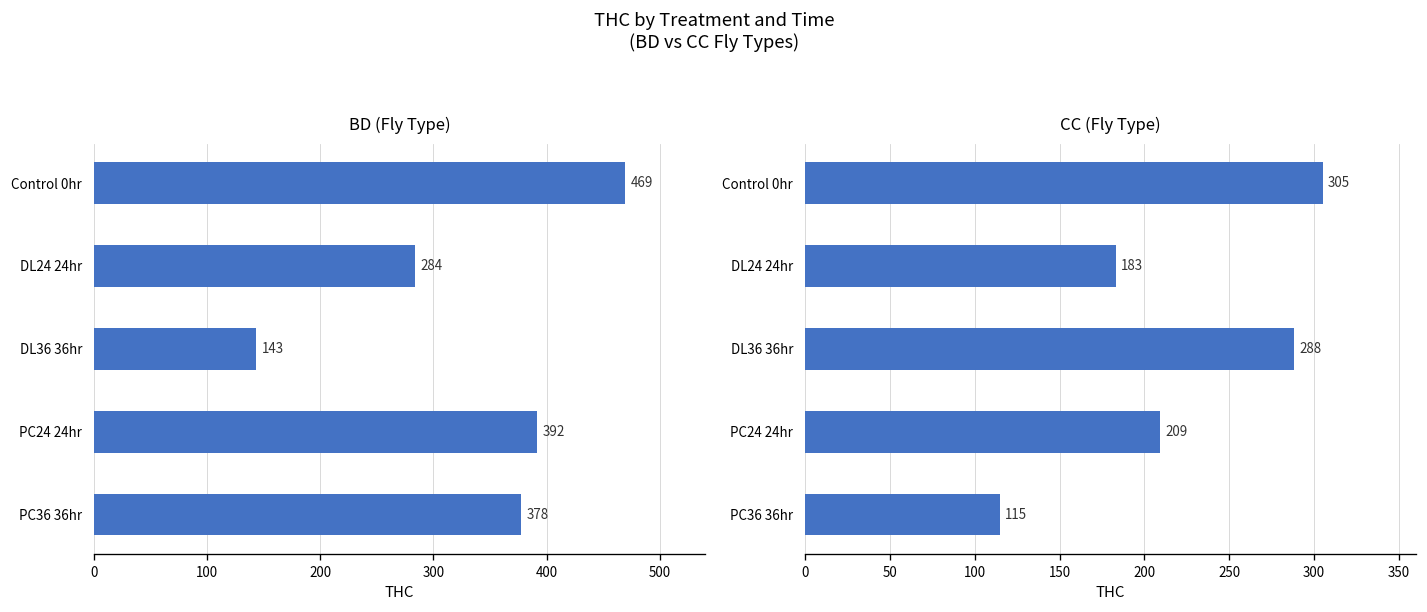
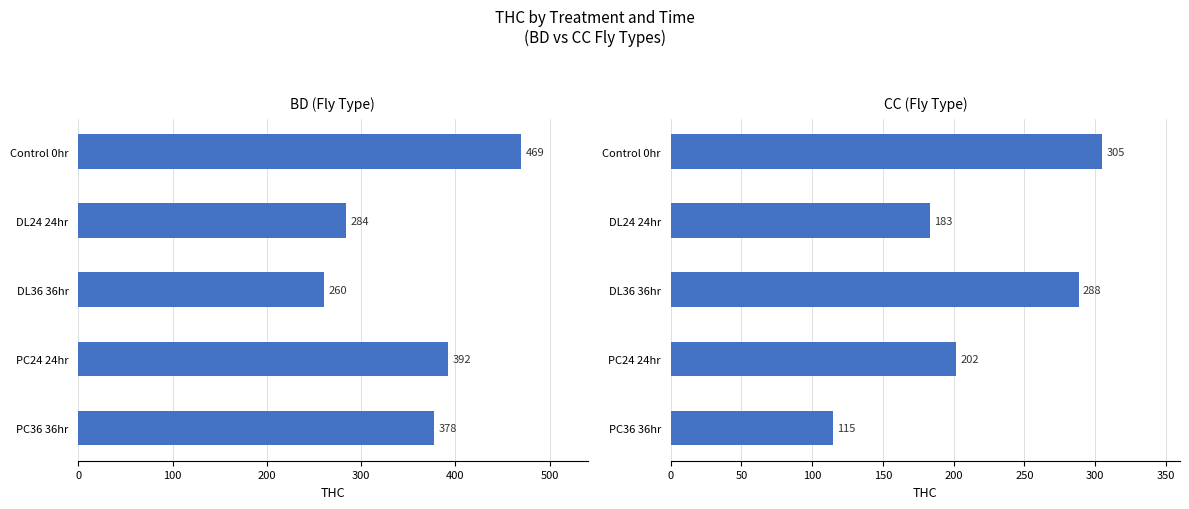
  {
    "BD (Fly Type)": {
      "Control 0hr": 469,
      "DL24 24hr": 284,
-     "DL36 36hr": 143,
+     "DL36 36hr": 260,
      "PC24 24hr": 392,
      "PC36 36hr": 378
    },
    "CC (Fly Type)": {
      "Control 0hr": 305,
      "DL24 24hr": 183,
      "DL36 36hr": 288,
-     "PC24 24hr": 209,
+     "PC24 24hr": 202,
      "PC36 36hr": 115
    }
  }
